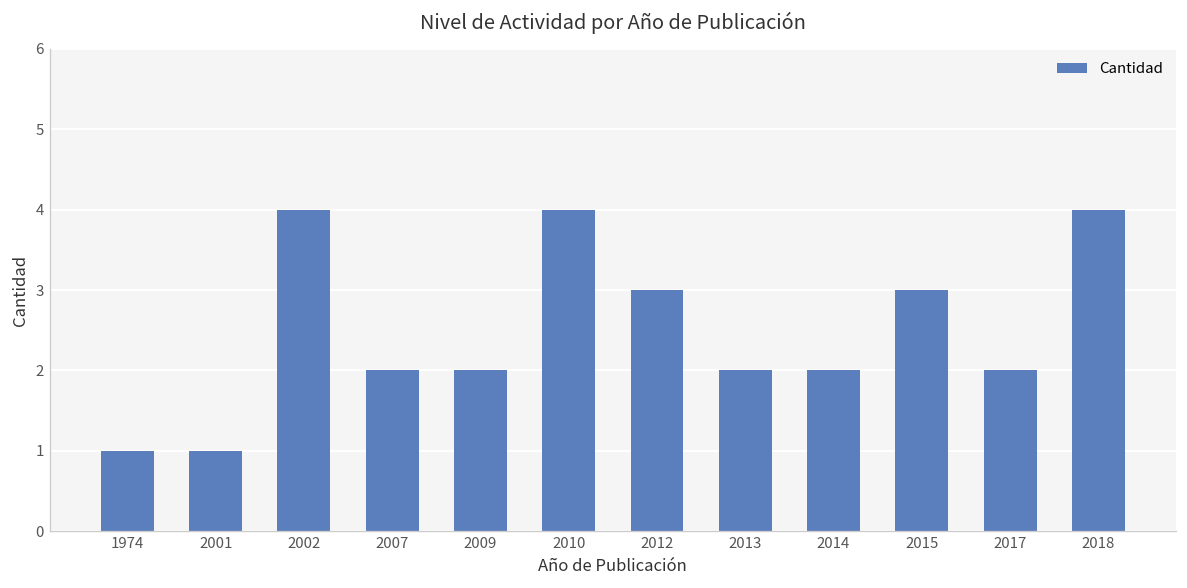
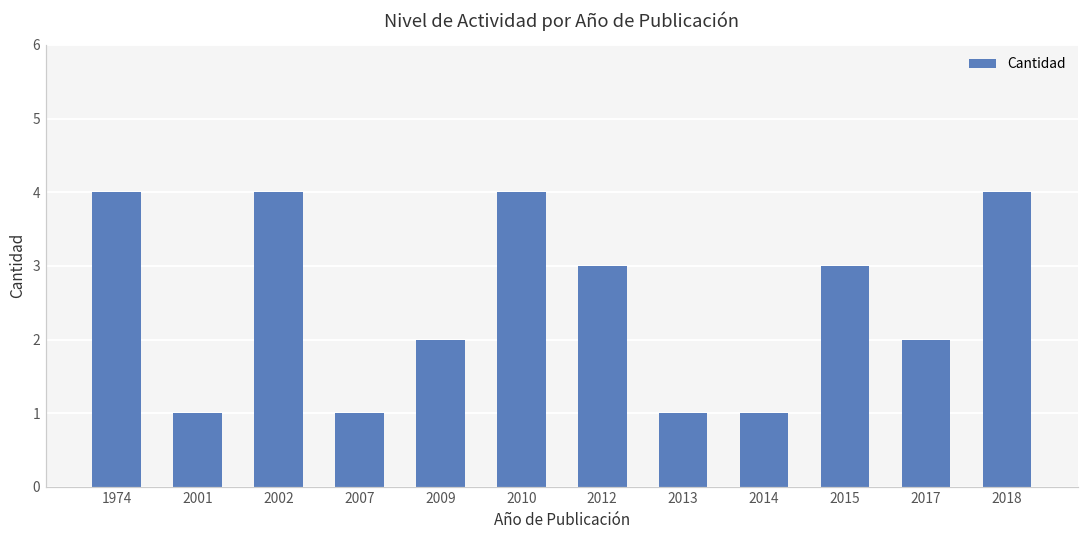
  {
-   "1974": 1,
+   "1974": 4,
    "2001": 1,
    "2002": 4,
-   "2007": 2,
+   "2007": 1,
    "2009": 2,
    "2010": 4,
    "2012": 3,
-   "2013": 2,
-   "2014": 2,
+   "2013": 1,
+   "2014": 1,
    "2015": 3,
    "2017": 2,
    "2018": 4
  }
